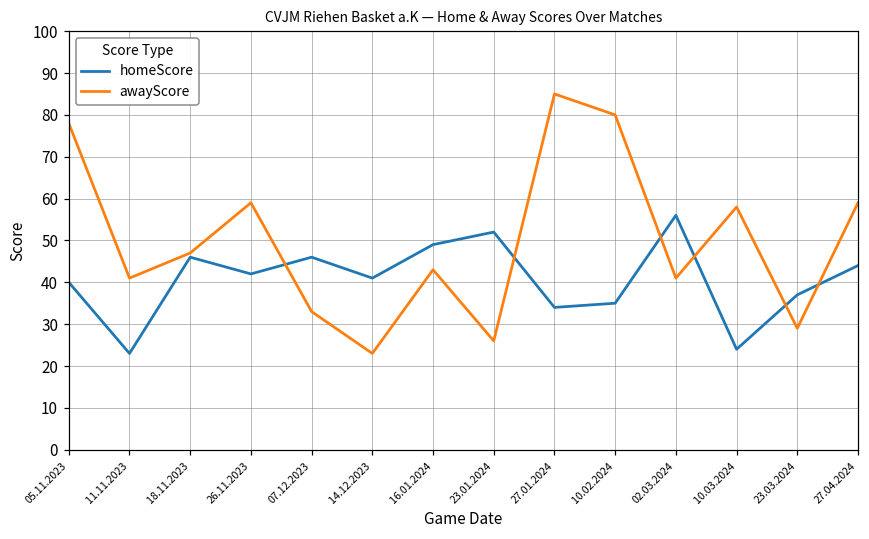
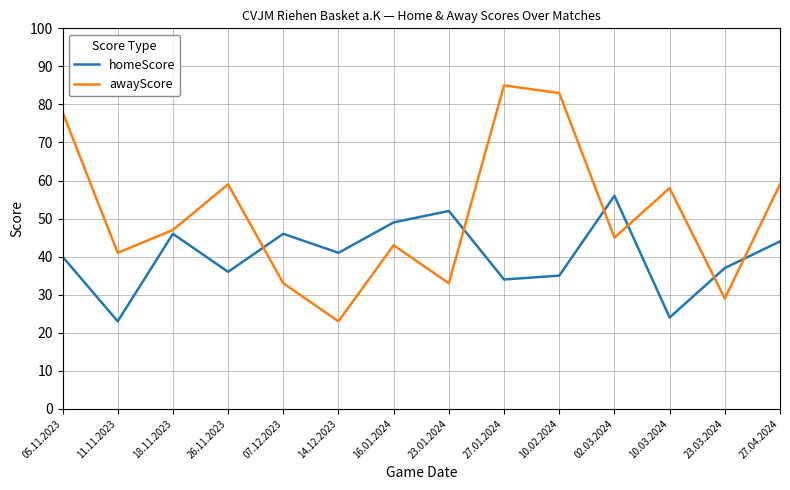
  {
    "homeScore": {
      "05.11.2023": 40,
      "11.11.2023": 23,
      "18.11.2023": 46,
-     "26.11.2023": 42,
+     "26.11.2023": 36,
      "07.12.2023": 46,
      "14.12.2023": 41,
      "16.01.2024": 49,
      "23.01.2024": 52,
      "27.01.2024": 34,
      "10.02.2024": 35,
      "02.03.2024": 56,
      "10.03.2024": 24,
      "23.03.2024": 37,
      "27.04.2024": 44
    },
    "awayScore": {
      "05.11.2023": 78,
      "11.11.2023": 41,
      "18.11.2023": 47,
      "26.11.2023": 59,
      "07.12.2023": 33,
      "14.12.2023": 23,
      "16.01.2024": 43,
-     "23.01.2024": 26,
+     "23.01.2024": 33,
      "27.01.2024": 85,
-     "10.02.2024": 80,
-     "02.03.2024": 41,
+     "10.02.2024": 83,
+     "02.03.2024": 45,
      "10.03.2024": 58,
      "23.03.2024": 29,
      "27.04.2024": 59
    }
  }
